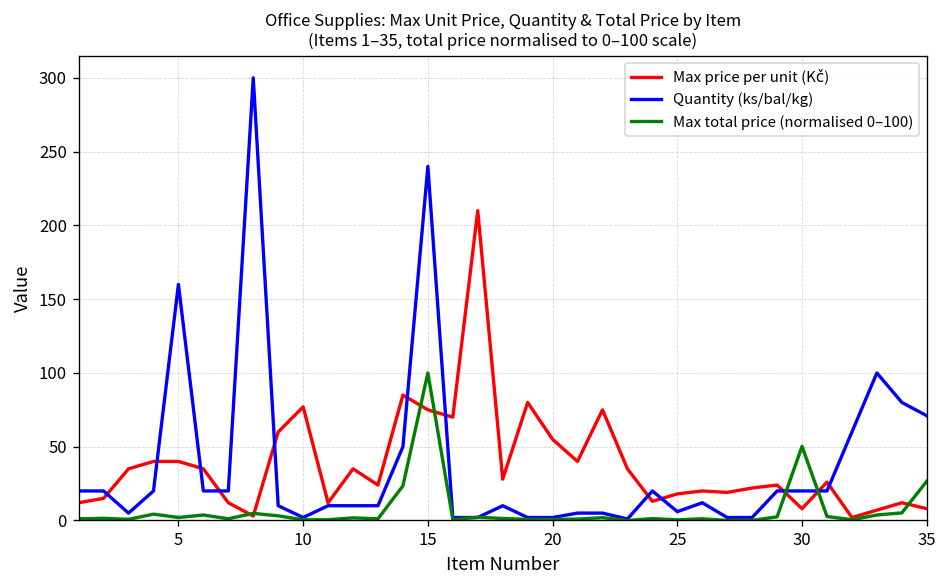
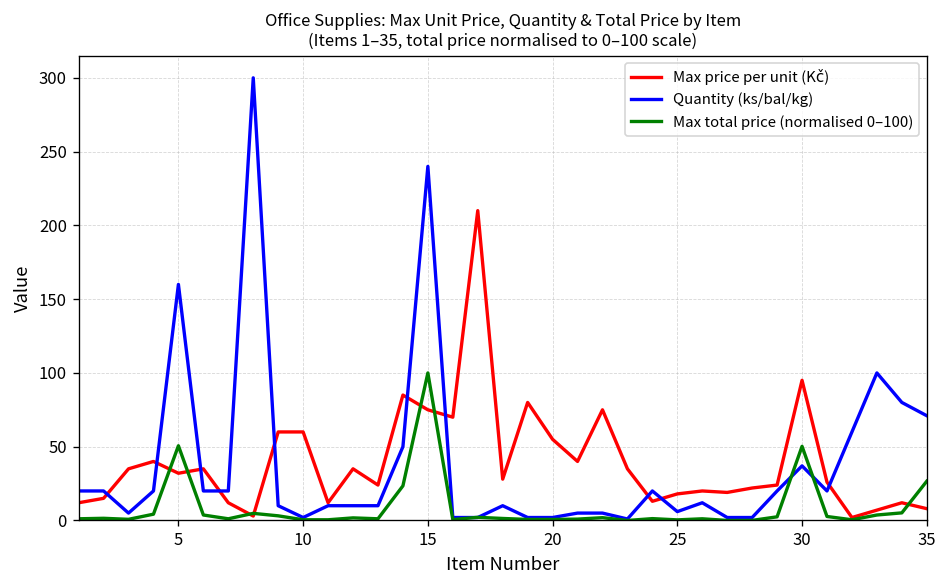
  {
    "Max price per unit (Kč)": {
-     "5": 40,
-     "10": 77,
+     "5": 32,
+     "10": 60,
      "15": 75,
      "20": 55,
      "25": 18,
-     "30": 8,
+     "30": 95,
      "35": 8
    },
    "Quantity (ks/bal/kg)": {
      "5": 160,
      "15": 240,
      "25": 6,
-     "30": 20,
+     "30": 37,
      "35": 71
    },
    "Max total price (normalised 0–100)": {
-     "5": 2,
+     "5": 51,
      "15": 100,
      "25": 0,
      "30": 50,
      "35": 27
    }
  }
